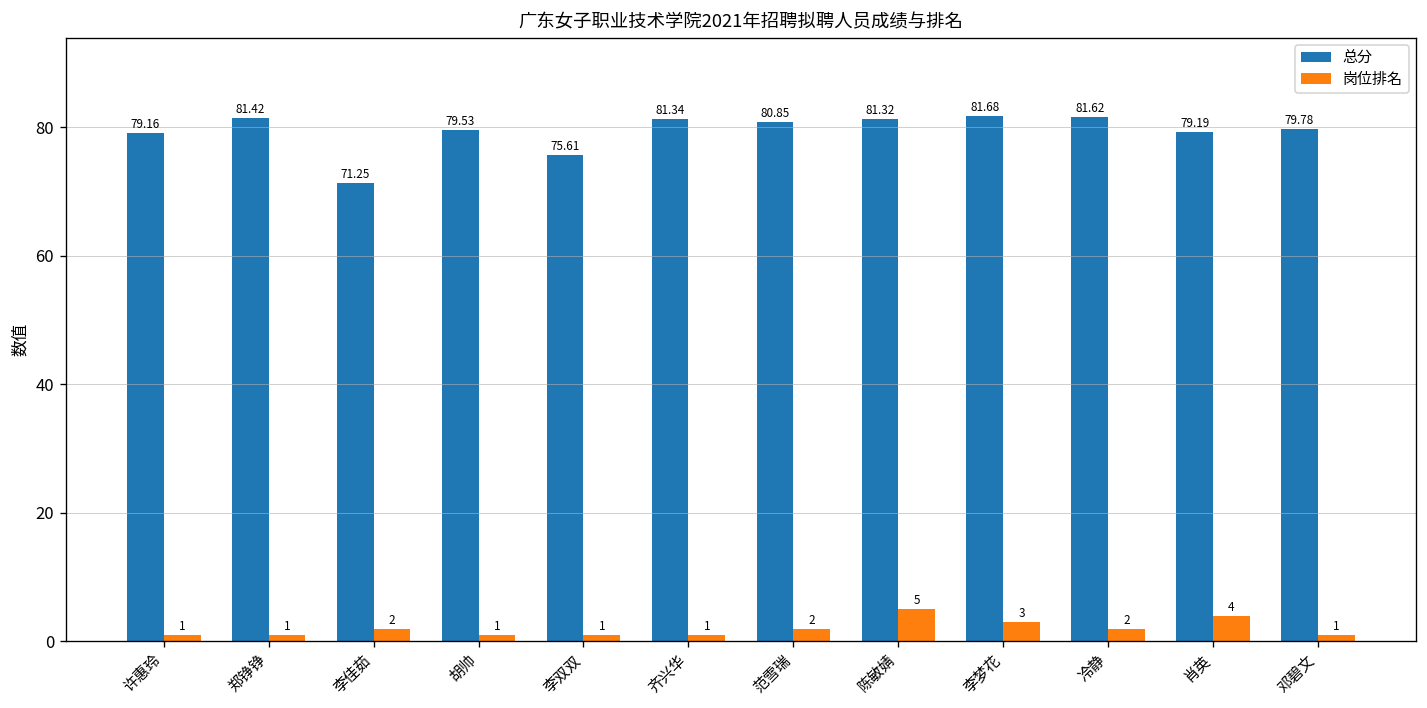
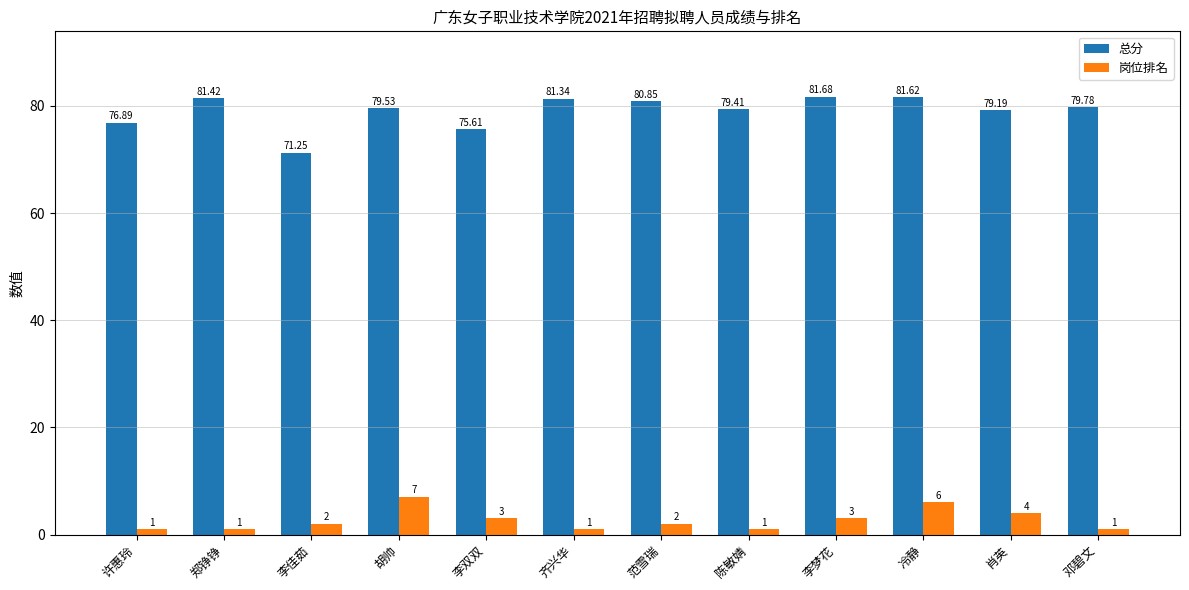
  {
    "总分": {
-     "许惠玲": 79.16,
+     "许惠玲": 76.89,
      "郑铮铮": 81.42,
      "李佳茹": 71.25,
      "胡帅": 79.53,
      "李双双": 75.61,
      "齐兴华": 81.34,
      "范雪瑞": 80.85,
-     "陈敏婧": 81.32,
+     "陈敏婧": 79.41,
      "李梦花": 81.68,
      "冷静": 81.62,
      "肖英": 79.19,
      "邓碧文": 79.78
    },
    "岗位排名": {
      "许惠玲": 1,
      "郑铮铮": 1,
      "李佳茹": 2,
-     "胡帅": 1,
-     "李双双": 1,
+     "胡帅": 7,
+     "李双双": 3,
      "齐兴华": 1,
      "范雪瑞": 2,
-     "陈敏婧": 5,
+     "陈敏婧": 1,
      "李梦花": 3,
-     "冷静": 2,
+     "冷静": 6,
      "肖英": 4,
      "邓碧文": 1
    }
  }
